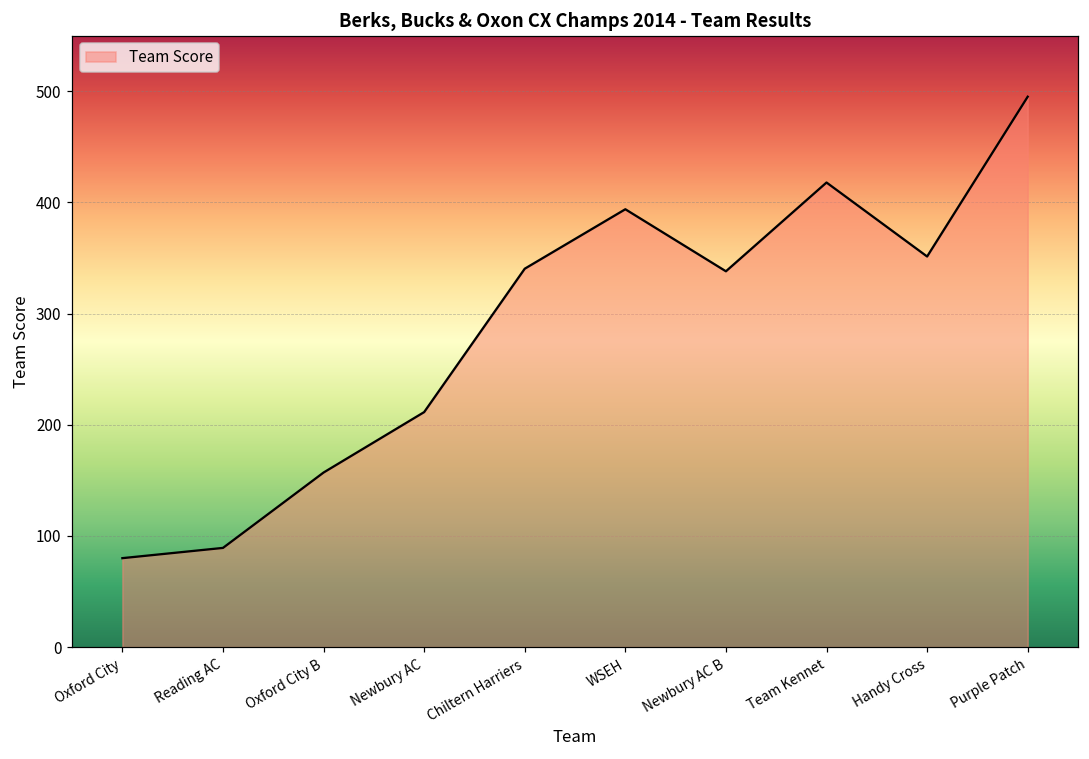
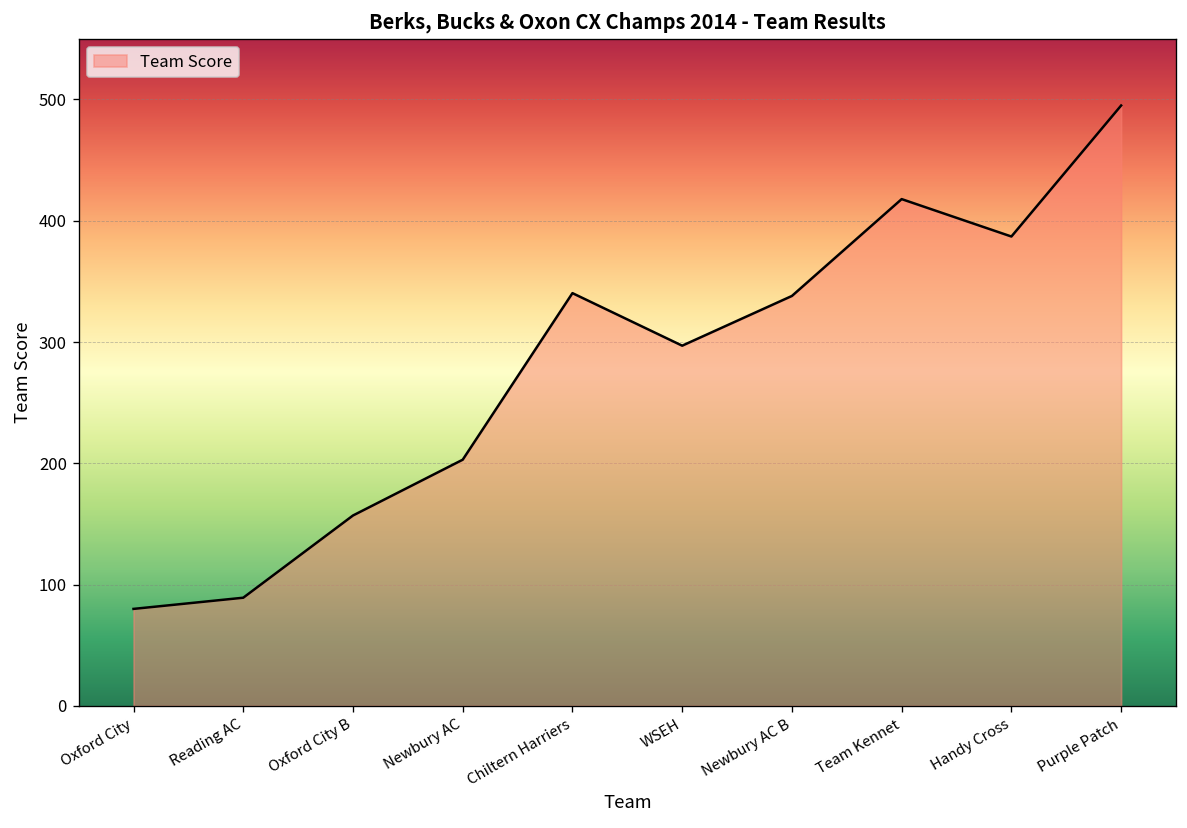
  {
    "Oxford City": 80,
    "Reading AC": 89,
    "Oxford City B": 157,
-   "Newbury AC": 211,
+   "Newbury AC": 203,
    "Chiltern Harriers": 340,
-   "WSEH": 394,
+   "WSEH": 297,
    "Newbury AC B": 338,
    "Team Kennet": 418,
-   "Handy Cross": 351,
+   "Handy Cross": 387,
    "Purple Patch": 495
  }
